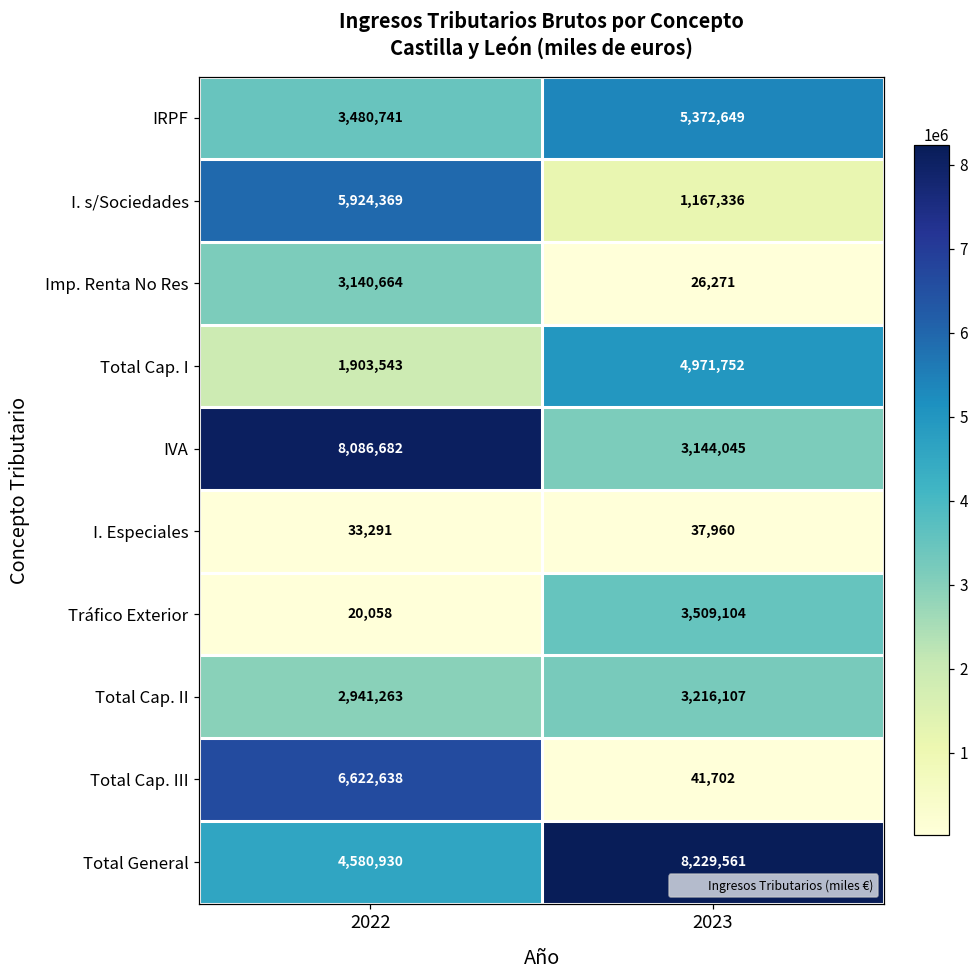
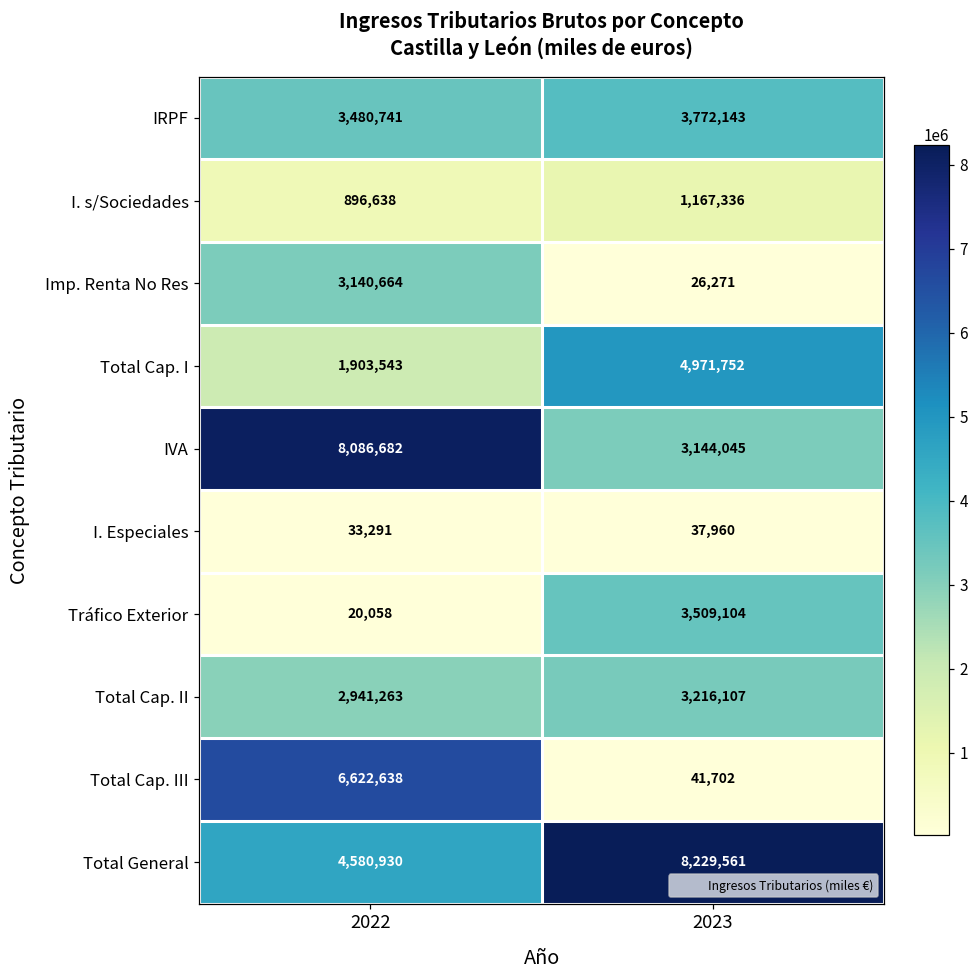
  {
    "IRPF": {
      "2022": "3,480,741",
-     "2023": "5,372,649"
+     "2023": "3,772,143"
    },
    "I. s/Sociedades": {
-     "2022": "5,924,369",
+     "2022": "896,638",
      "2023": "1,167,336"
    },
    "Imp. Renta No Res": {
      "2022": "3,140,664",
      "2023": "26,271"
    },
    "Total Cap. I": {
      "2022": "1,903,543",
      "2023": "4,971,752"
    },
    "IVA": {
      "2022": "8,086,682",
      "2023": "3,144,045"
    },
    "I. Especiales": {
      "2022": "33,291",
      "2023": "37,960"
    },
    "Tráfico Exterior": {
      "2022": "20,058",
      "2023": "3,509,104"
    },
    "Total Cap. II": {
      "2022": "2,941,263",
      "2023": "3,216,107"
    },
    "Total Cap. III": {
      "2022": "6,622,638",
      "2023": "41,702"
    },
    "Total General": {
      "2022": "4,580,930",
      "2023": "8,229,561"
    }
  }
